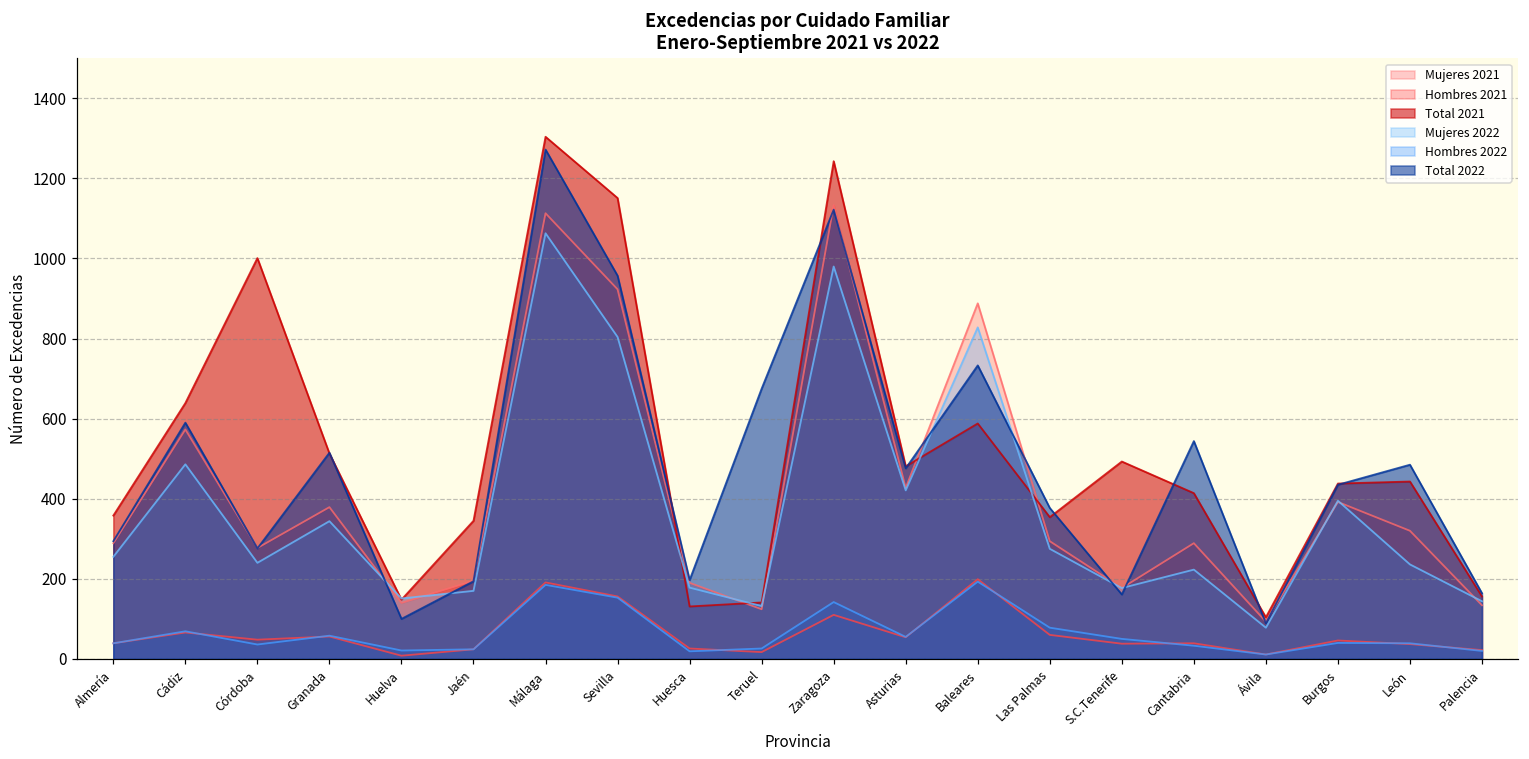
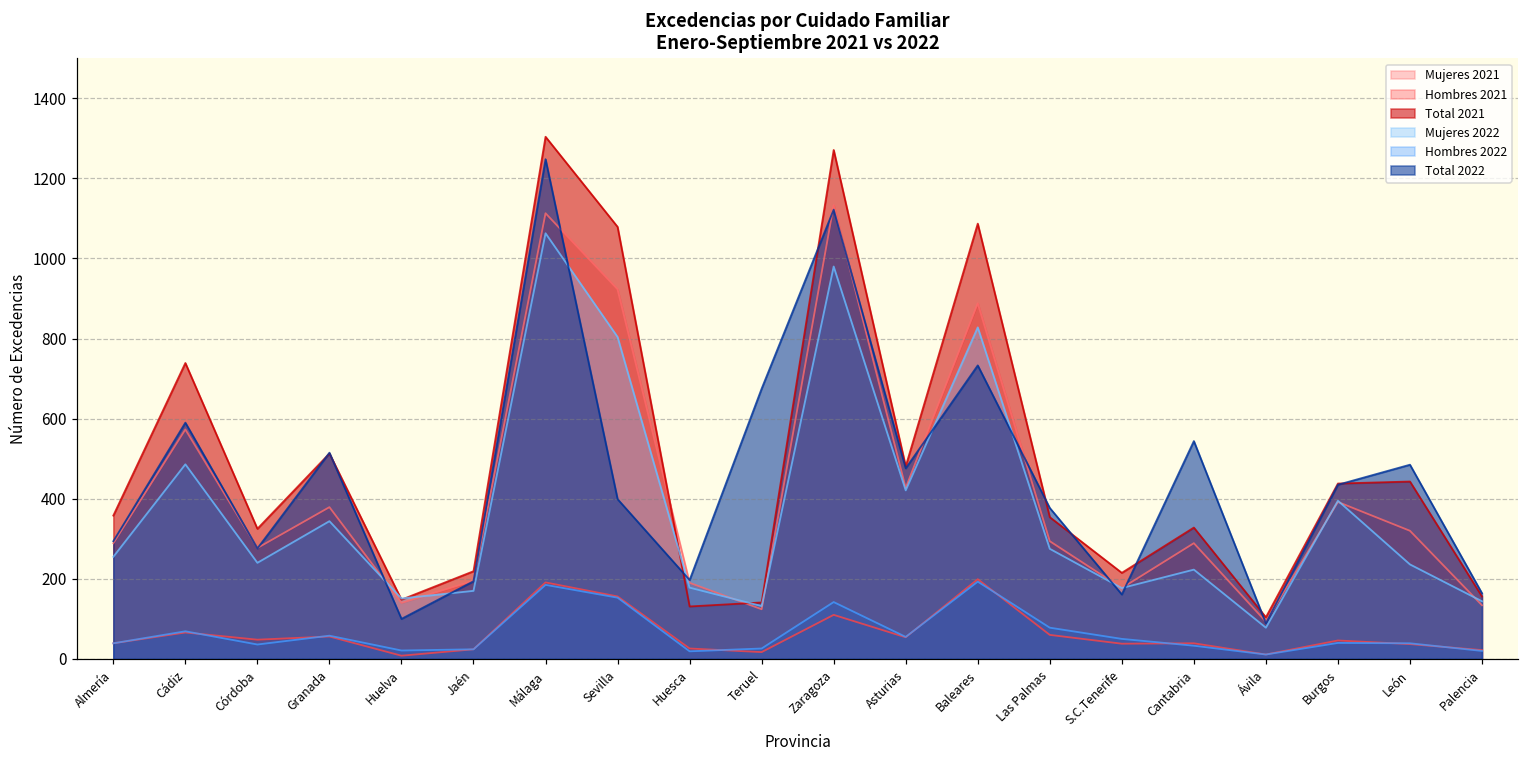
  {
    "Total 2021": {
      "Almería": 360,
-     "Cádiz": 640,
-     "Córdoba": 1000,
-     "Jaén": 350,
+     "Cádiz": 740,
+     "Córdoba": 330,
+     "Jaén": 220,
      "Málaga": 1300,
-     "Sevilla": 1150,
+     "Sevilla": 1080,
      "Huesca": 130,
      "Teruel": 140,
-     "Zaragoza": 1240,
-     "Baleares": 590,
+     "Zaragoza": 1270,
+     "Baleares": 1090,
      "Las Palmas": 350,
-     "S.C.Tenerife": 490,
-     "Cantabria": 410,
+     "S.C.Tenerife": 220,
+     "Cantabria": 330,
      "Ávila": 100,
      "León": 440,
      "Palencia": 160
    },
    "Total 2022": {
      "Cádiz": 590,
      "Huelva": 100,
-     "Málaga": 1270,
-     "Sevilla": 960,
+     "Málaga": 1250,
+     "Sevilla": 400,
      "Huesca": 200,
      "Teruel": 680,
      "Zaragoza": 1120,
      "Baleares": 730,
      "Las Palmas": 380,
      "S.C.Tenerife": 160,
      "Cantabria": 540,
      "León": 490,
      "Palencia": 160
    }
  }
